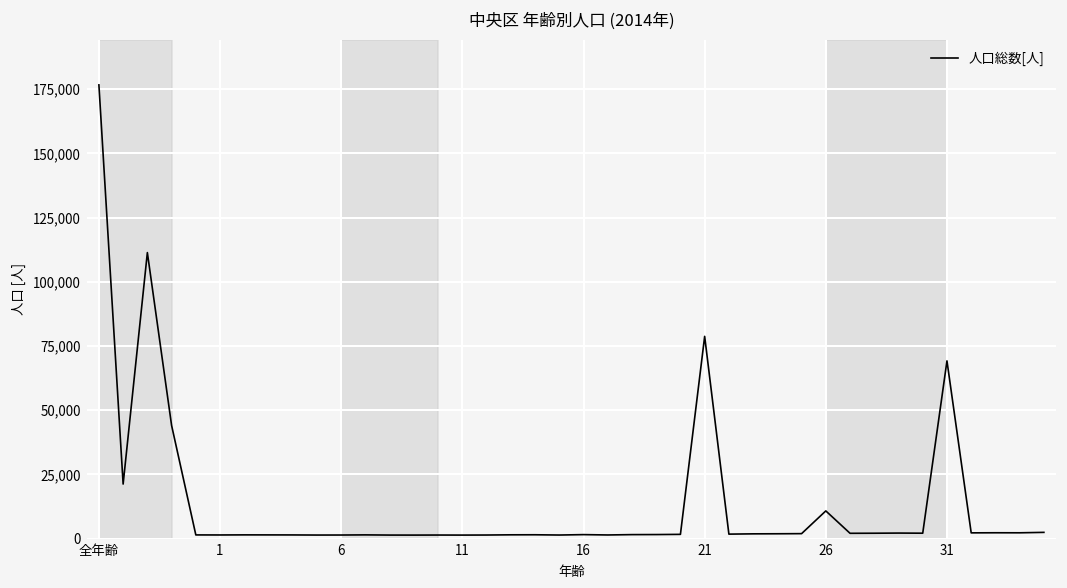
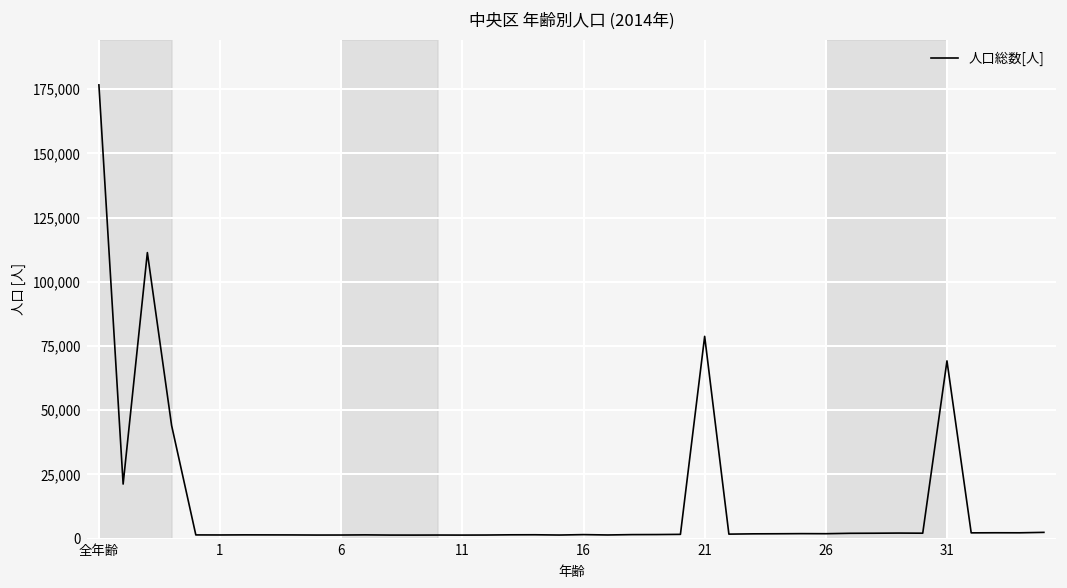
  {
    "全年齢": "177,000",
    "1": "1,000",
    "6": "1,000",
    "11": "1,000",
    "16": "2,000",
    "21": "79,000",
-   "26": "11,000",
+   "26": "2,000",
    "31": "69,000"
  }
